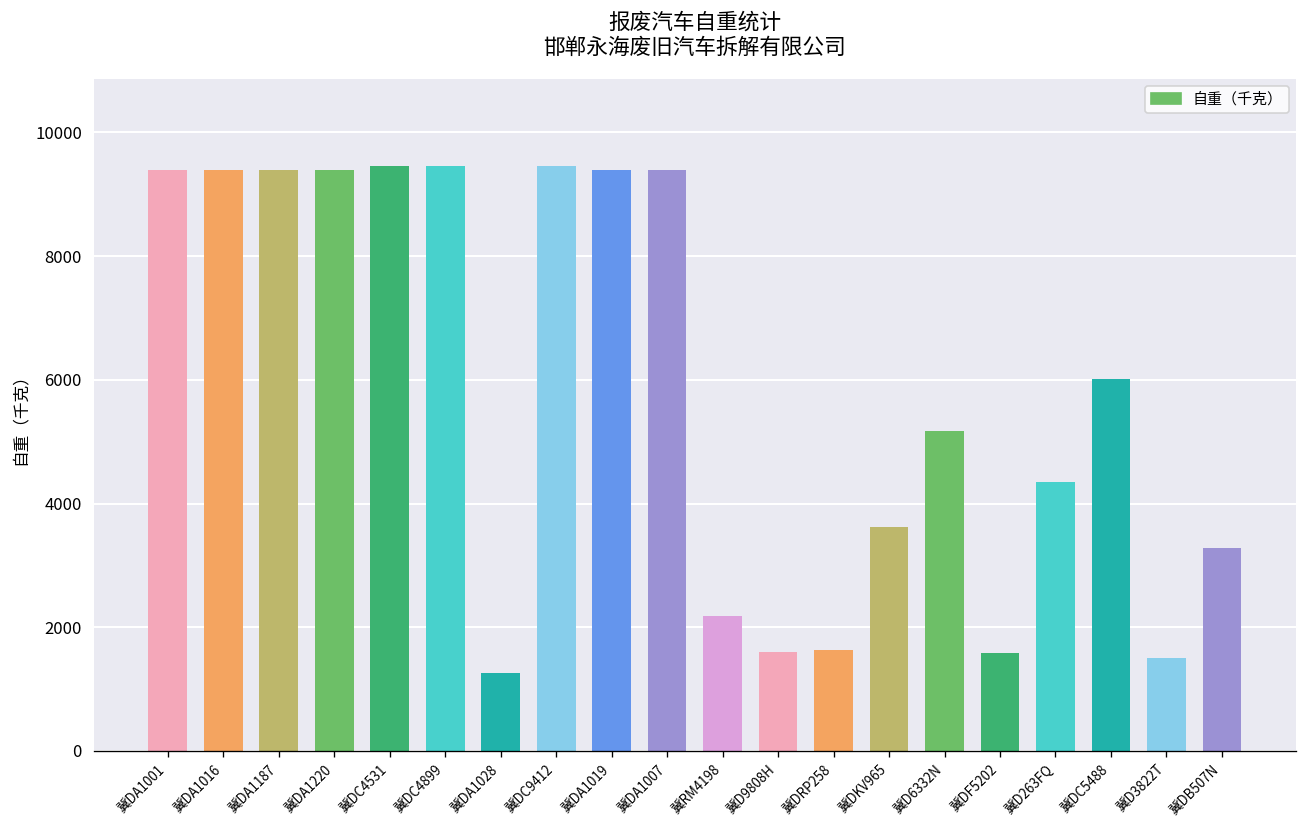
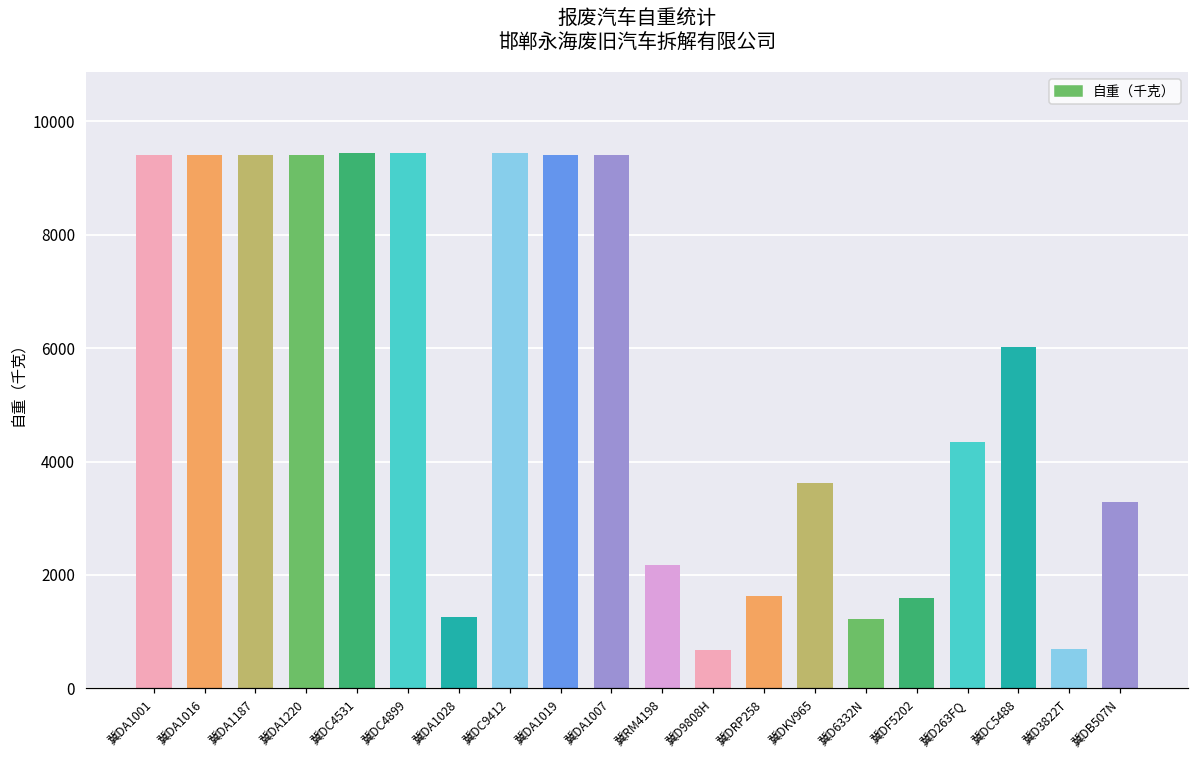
  {
    "冀DA1001": 9400,
    "冀DA1016": 9400,
    "冀DA1187": 9400,
    "冀DA1220": 9400,
    "冀DC4531": 9500,
    "冀DC4899": 9500,
    "冀DA1028": 1300,
    "冀DC9412": 9500,
    "冀DA1019": 9400,
    "冀DA1007": 9400,
    "冀RM4198": 2200,
-   "冀D9808H": 1600,
+   "冀D9808H": 700,
    "冀DRP258": 1600,
    "冀DKV965": 3600,
-   "冀D6332N": 5200,
+   "冀D6332N": 1200,
    "冀DF5202": 1600,
    "冀D263FQ": 4300,
    "冀DC5488": 6000,
-   "冀D3822T": 1500,
+   "冀D3822T": 700,
    "冀DB507N": 3300
  }
